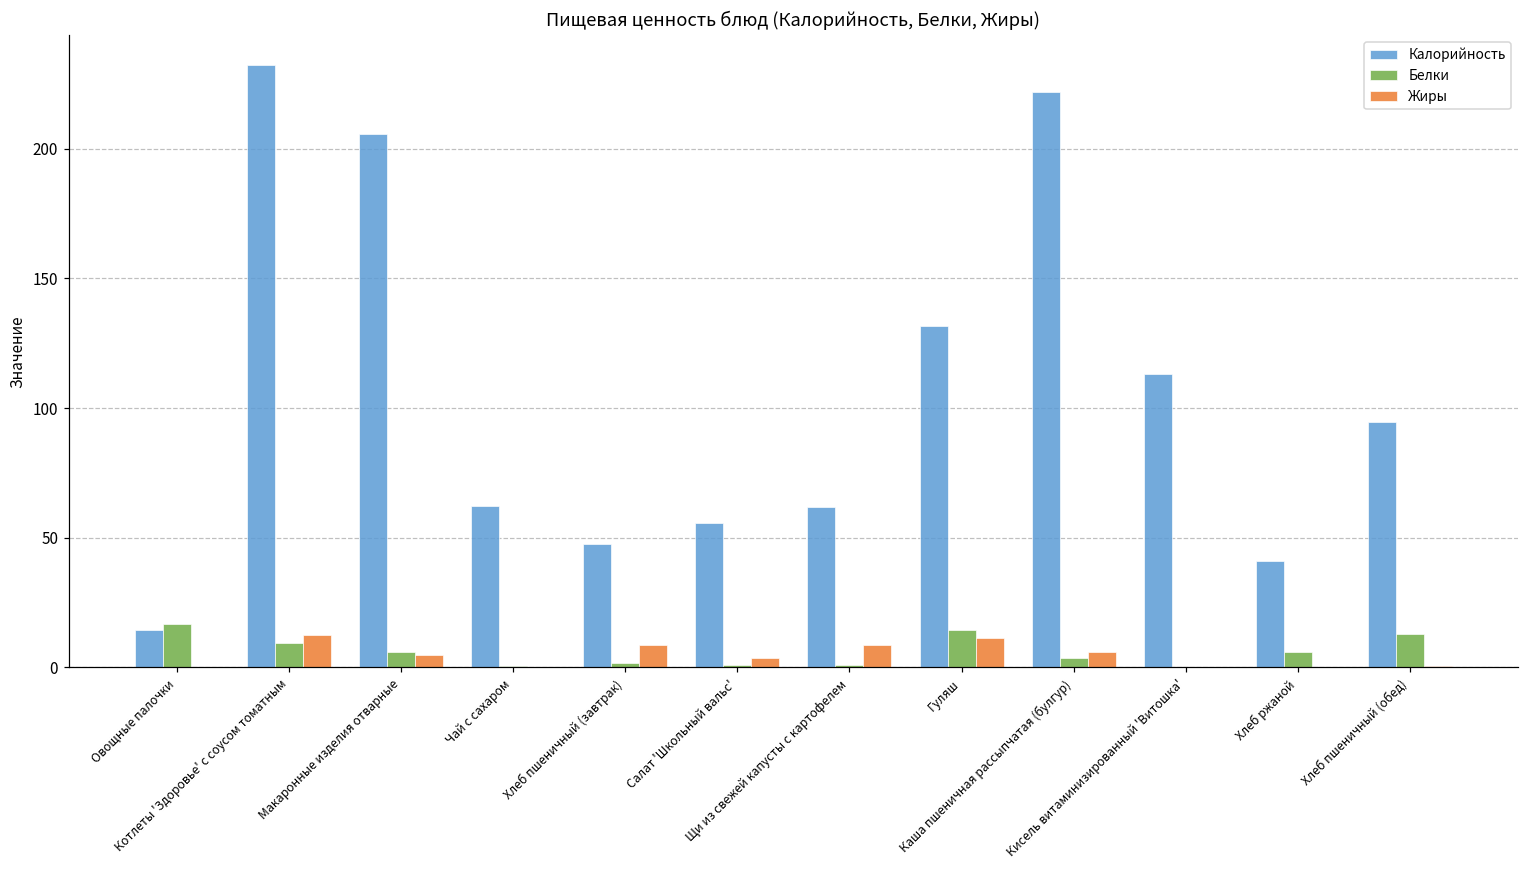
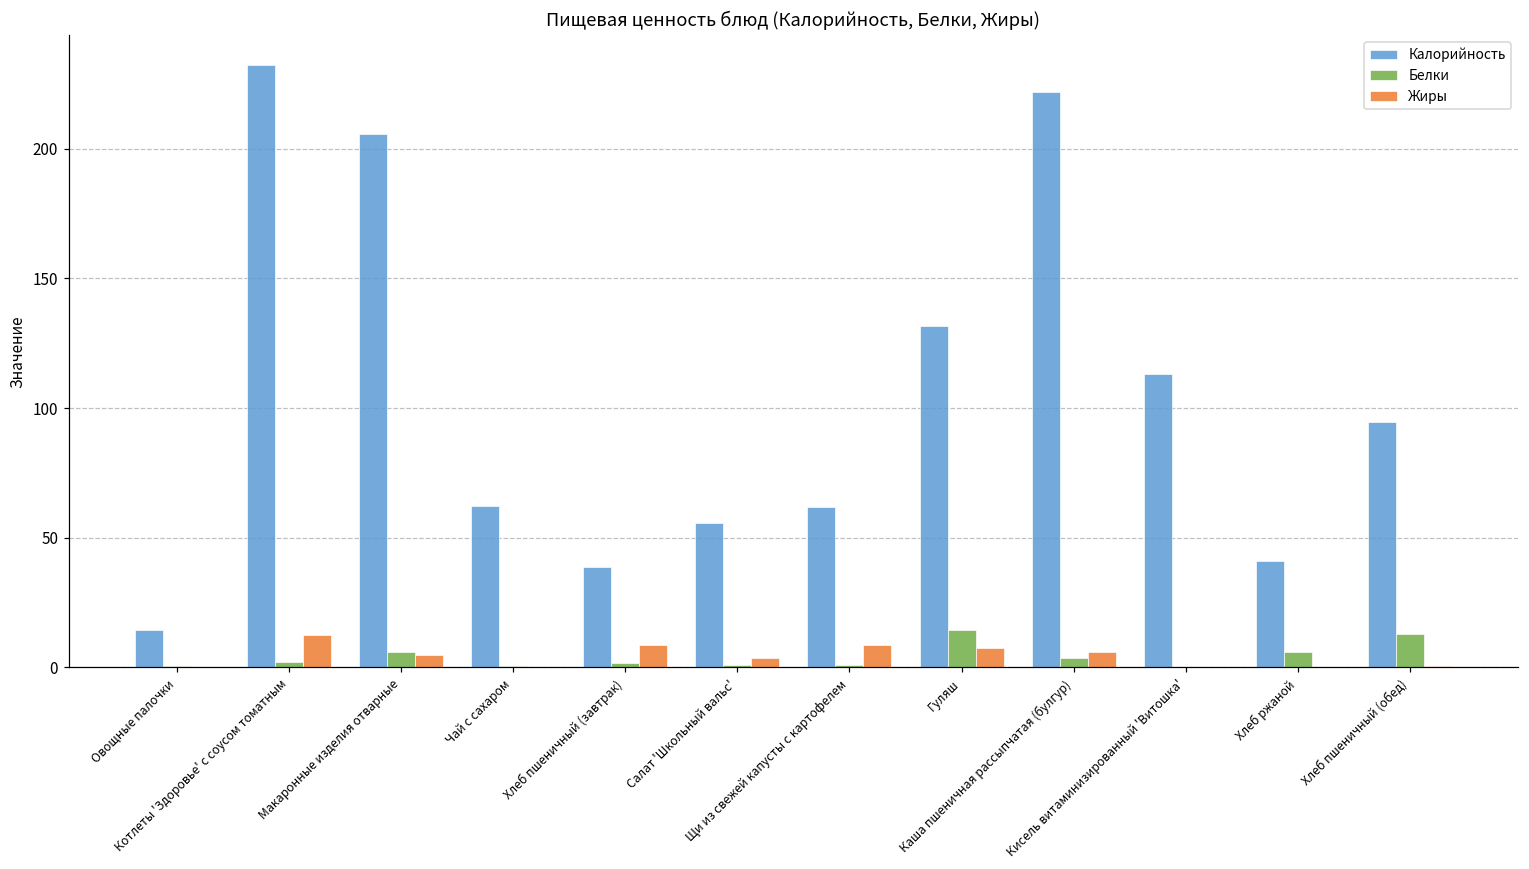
  {
    "Калорийность": {
      "Овощные палочки": 14,
      "Котлеты 'Здоровье' с соусом томатным": 232,
      "Макаронные изделия отварные": 206,
      "Чай с сахаром": 62,
-     "Хлеб пшеничный (завтрак)": 47,
+     "Хлеб пшеничный (завтрак)": 39,
      "Салат 'Школьный вальс'": 56,
      "Щи из свежей капусты с картофелем": 62,
      "Гуляш": 132,
      "Каша пшеничная рассыпчатая (булгур)": 222,
      "Кисель витаминизированный 'Витошка'": 113,
      "Хлеб ржаной": 41,
      "Хлеб пшеничный (обед)": 95
    },
    "Белки": {
-     "Овощные палочки": 17,
-     "Котлеты 'Здоровье' с соусом томатным": 9,
+     "Овощные палочки": 1,
+     "Котлеты 'Здоровье' с соусом томатным": 2,
      "Макаронные изделия отварные": 6,
      "Хлеб пшеничный (завтрак)": 2,
      "Гуляш": 14,
      "Каша пшеничная рассыпчатая (булгур)": 4,
      "Хлеб ржаной": 6,
      "Хлеб пшеничный (обед)": 13
    },
    "Жиры": {
      "Котлеты 'Здоровье' с соусом томатным": 12,
      "Макаронные изделия отварные": 5,
      "Чай с сахаром": 0,
      "Хлеб пшеничный (завтрак)": 8,
      "Салат 'Школьный вальс'": 4,
      "Щи из свежей капусты с картофелем": 9,
-     "Гуляш": 11,
+     "Гуляш": 8,
      "Каша пшеничная рассыпчатая (булгур)": 6
    }
  }
